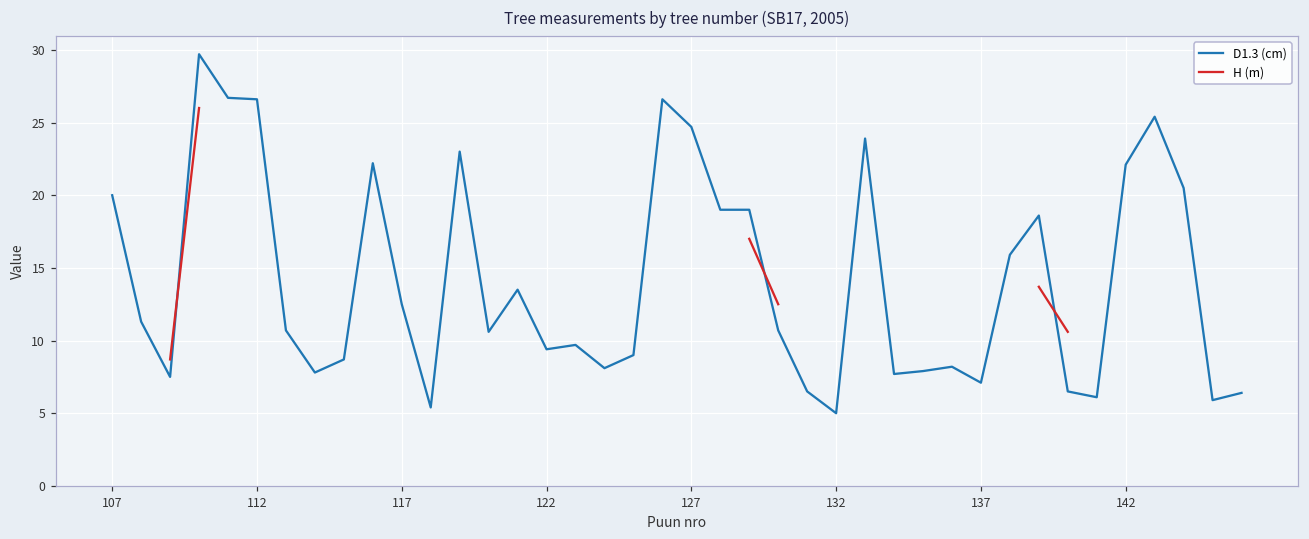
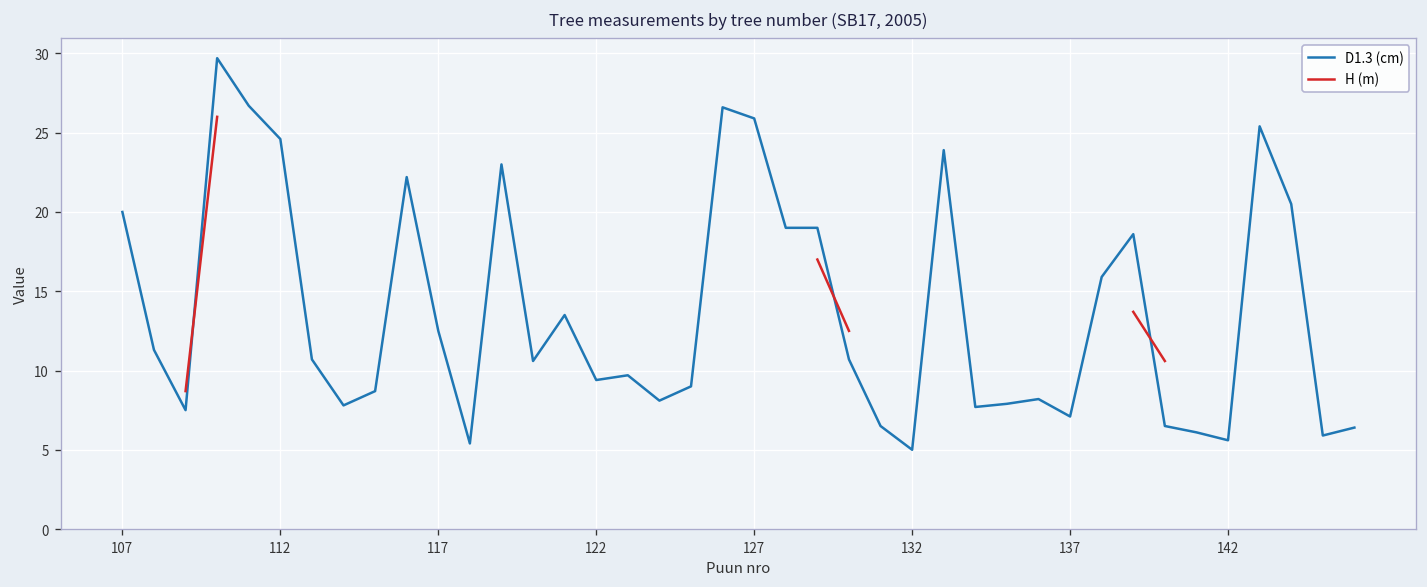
  {
    "D1.3 (cm)": {
      "107": 20.0,
-     "112": 26.6,
+     "112": 24.6,
      "117": 12.5,
      "122": 9.4,
-     "127": 24.7,
+     "127": 25.9,
      "132": 5.0,
      "137": 7.1,
-     "142": 22.1
+     "142": 5.6
    },
    "H (m)": {
      "107": 22.2
    }
  }
